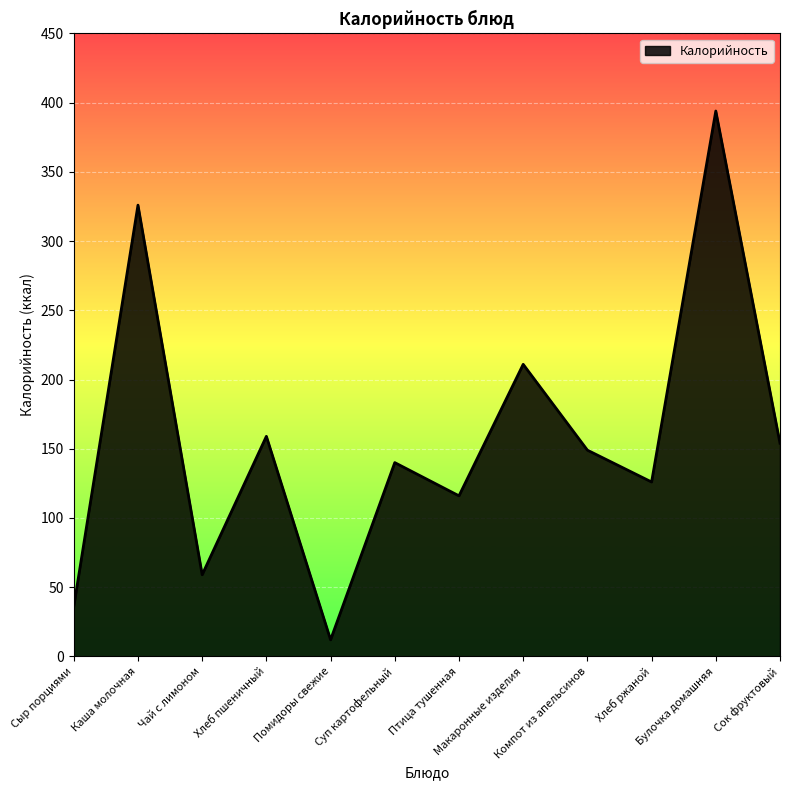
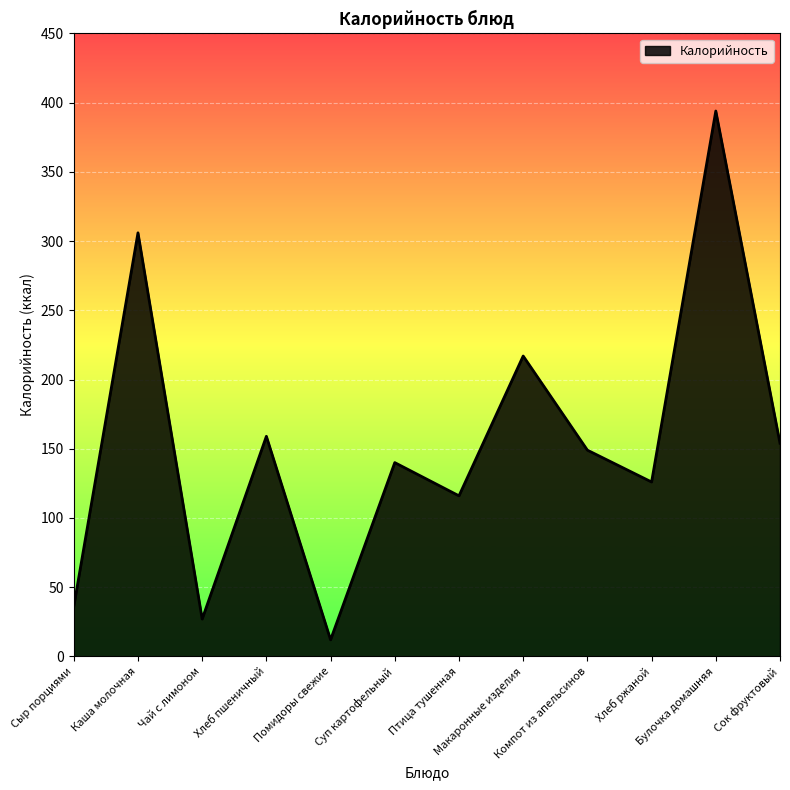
  {
    "Сыр порциями": 36,
-   "Каша молочная": 326,
-   "Чай с лимоном": 59,
+   "Каша молочная": 306,
+   "Чай с лимоном": 27,
    "Хлеб пшеничный": 159,
    "Помидоры свежие": 12,
    "Суп картофельный": 140,
    "Птица тушенная": 116,
-   "Макаронные изделия": 211,
+   "Макаронные изделия": 217,
    "Компот из апельсинов": 149,
    "Хлеб ржаной": 126,
    "Булочка домашняя": 394,
    "Сок фруктовый": 154
  }
